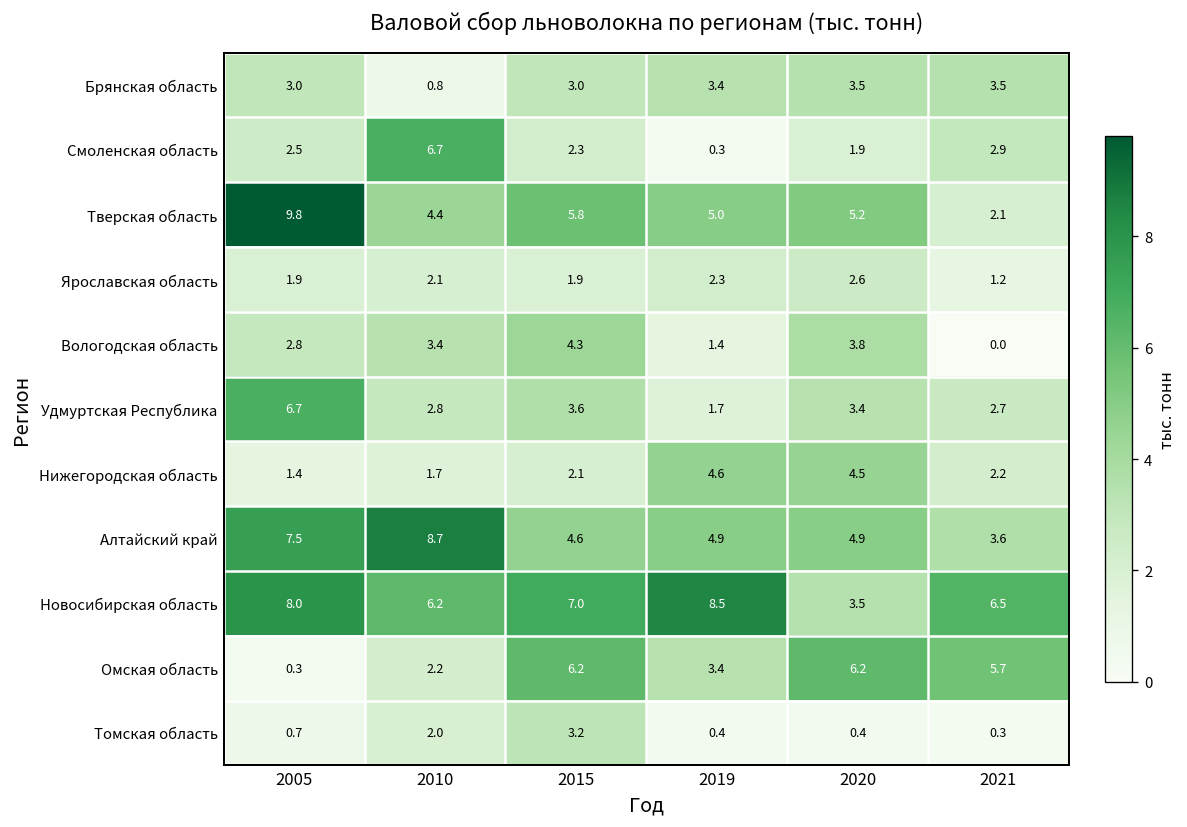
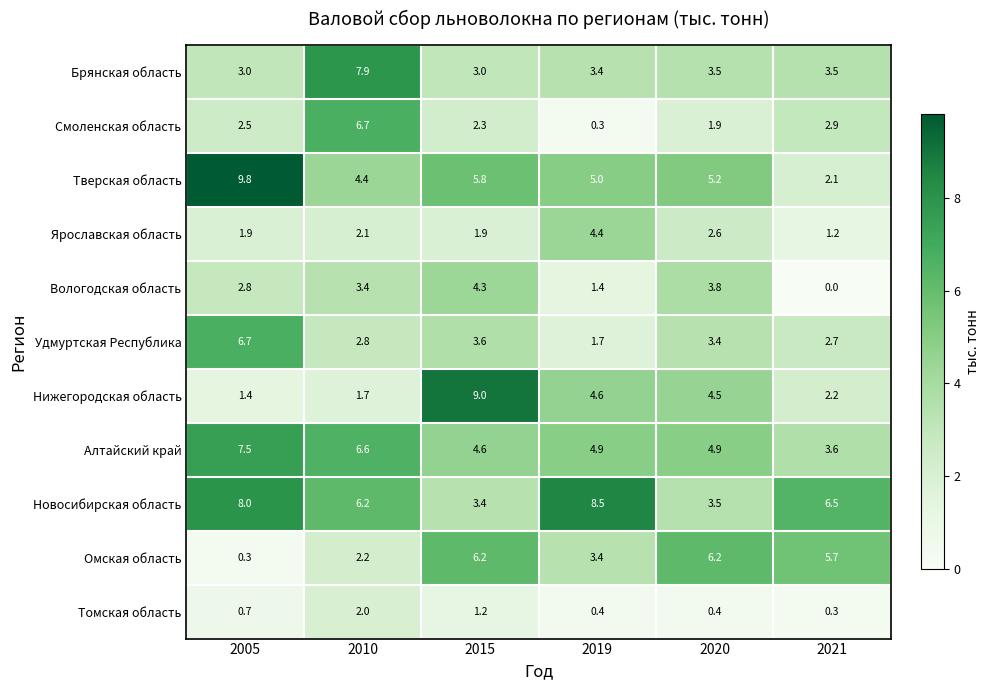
  {
    "Брянская область": {
      "2005": 3.0,
-     "2010": 0.8,
+     "2010": 7.9,
      "2015": 3.0,
      "2019": 3.4,
      "2020": 3.5,
      "2021": 3.5
    },
    "Смоленская область": {
      "2005": 2.5,
      "2010": 6.7,
      "2015": 2.3,
      "2019": 0.3,
      "2020": 1.9,
      "2021": 2.9
    },
    "Тверская область": {
      "2005": 9.8,
      "2010": 4.4,
      "2015": 5.8,
      "2019": 5.0,
      "2020": 5.2,
      "2021": 2.1
    },
    "Ярославская область": {
      "2005": 1.9,
      "2010": 2.1,
      "2015": 1.9,
-     "2019": 2.3,
+     "2019": 4.4,
      "2020": 2.6,
      "2021": 1.2
    },
    "Вологодская область": {
      "2005": 2.8,
      "2010": 3.4,
      "2015": 4.3,
      "2019": 1.4,
      "2020": 3.8,
      "2021": 0.0
    },
    "Удмуртская Республика": {
      "2005": 6.7,
      "2010": 2.8,
      "2015": 3.6,
      "2019": 1.7,
      "2020": 3.4,
      "2021": 2.7
    },
    "Нижегородская область": {
      "2005": 1.4,
      "2010": 1.7,
-     "2015": 2.1,
+     "2015": 9.0,
      "2019": 4.6,
      "2020": 4.5,
      "2021": 2.2
    },
    "Алтайский край": {
      "2005": 7.5,
-     "2010": 8.7,
+     "2010": 6.6,
      "2015": 4.6,
      "2019": 4.9,
      "2020": 4.9,
      "2021": 3.6
    },
    "Новосибирская область": {
      "2005": 8.0,
      "2010": 6.2,
-     "2015": 7.0,
+     "2015": 3.4,
      "2019": 8.5,
      "2020": 3.5,
      "2021": 6.5
    },
    "Омская область": {
      "2005": 0.3,
      "2010": 2.2,
      "2015": 6.2,
      "2019": 3.4,
      "2020": 6.2,
      "2021": 5.7
    },
    "Томская область": {
      "2005": 0.7,
      "2010": 2.0,
-     "2015": 3.2,
+     "2015": 1.2,
      "2019": 0.4,
      "2020": 0.4,
      "2021": 0.3
    }
  }
